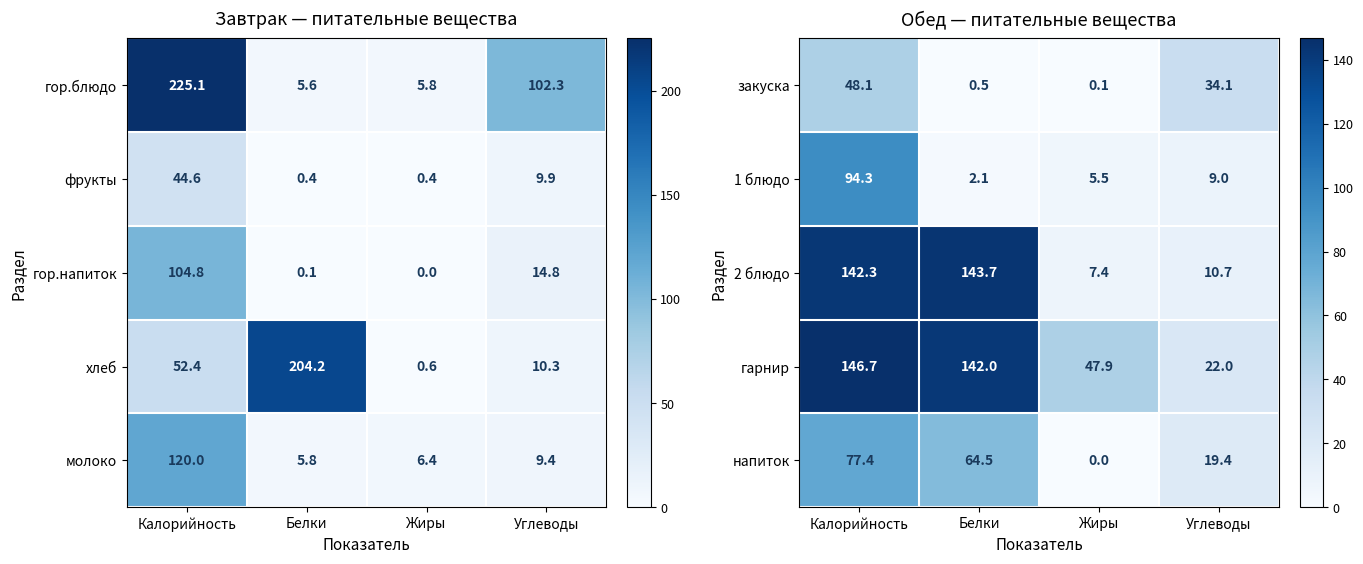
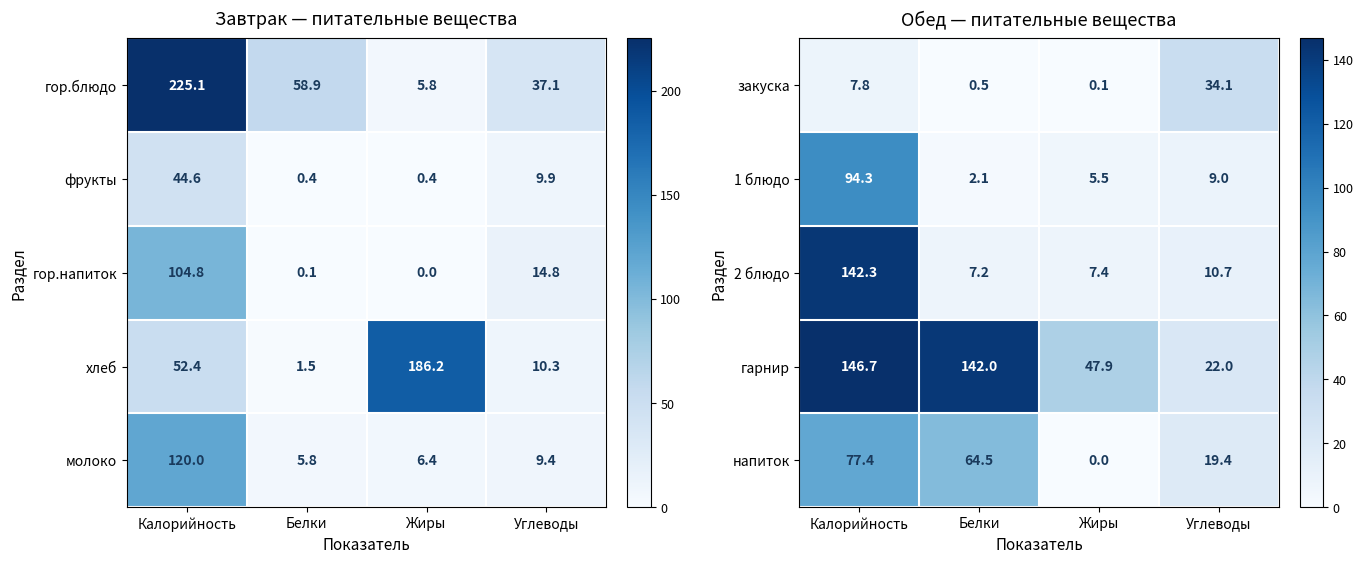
  {
    "Завтрак — питательные вещества": {
      "гор.блюдо": {
        "Калорийность": 225.1,
-       "Белки": 5.6,
+       "Белки": 58.9,
        "Жиры": 5.8,
-       "Углеводы": 102.3
+       "Углеводы": 37.1
      },
      "фрукты": {
        "Калорийность": 44.6,
        "Белки": 0.4,
        "Жиры": 0.4,
        "Углеводы": 9.9
      },
      "гор.напиток": {
        "Калорийность": 104.8,
        "Белки": 0.1,
        "Жиры": 0.0,
        "Углеводы": 14.8
      },
      "хлеб": {
        "Калорийность": 52.4,
-       "Белки": 204.2,
-       "Жиры": 0.6,
+       "Белки": 1.5,
+       "Жиры": 186.2,
        "Углеводы": 10.3
      },
      "молоко": {
        "Калорийность": 120.0,
        "Белки": 5.8,
        "Жиры": 6.4,
        "Углеводы": 9.4
      }
    },
    "Обед — питательные вещества": {
      "закуска": {
-       "Калорийность": 48.1,
+       "Калорийность": 7.8,
        "Белки": 0.5,
        "Жиры": 0.1,
        "Углеводы": 34.1
      },
      "1 блюдо": {
        "Калорийность": 94.3,
        "Белки": 2.1,
        "Жиры": 5.5,
        "Углеводы": 9.0
      },
      "2 блюдо": {
        "Калорийность": 142.3,
-       "Белки": 143.7,
+       "Белки": 7.2,
        "Жиры": 7.4,
        "Углеводы": 10.7
      },
      "гарнир": {
        "Калорийность": 146.7,
        "Белки": 142.0,
        "Жиры": 47.9,
        "Углеводы": 22.0
      },
      "напиток": {
        "Калорийность": 77.4,
        "Белки": 64.5,
        "Жиры": 0.0,
        "Углеводы": 19.4
      }
    }
  }
